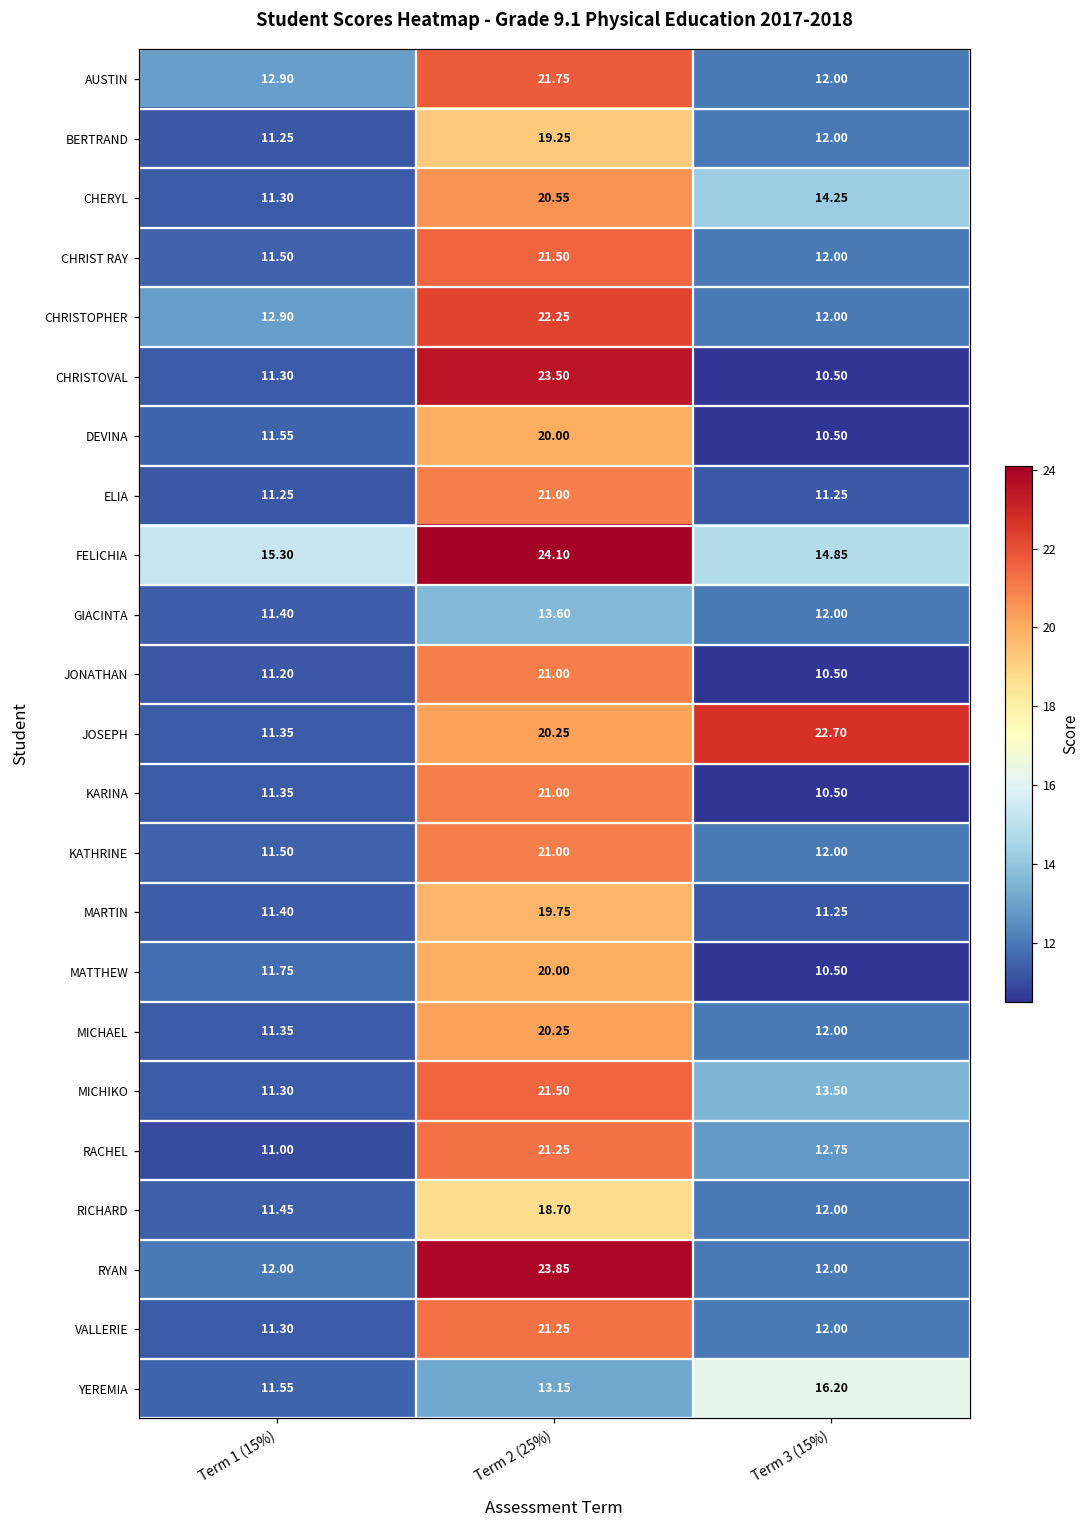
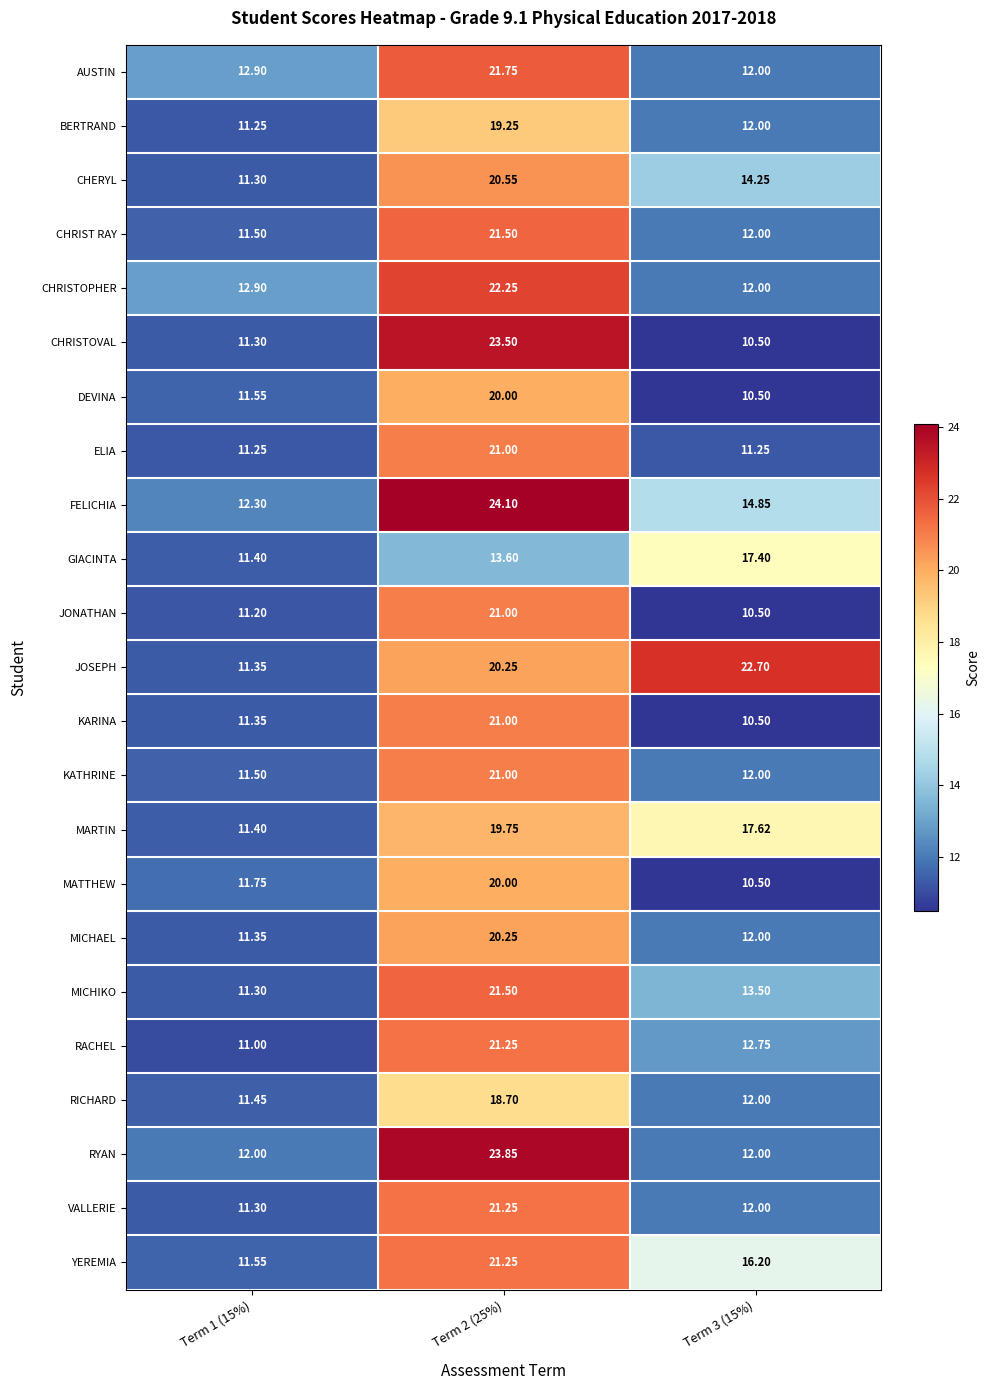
  {
    "AUSTIN": {
      "Term 1 (15%)": 12.90,
      "Term 2 (25%)": 21.75,
      "Term 3 (15%)": 12.00
    },
    "BERTRAND": {
      "Term 1 (15%)": 11.25,
      "Term 2 (25%)": 19.25,
      "Term 3 (15%)": 12.00
    },
    "CHERYL": {
      "Term 1 (15%)": 11.30,
      "Term 2 (25%)": 20.55,
      "Term 3 (15%)": 14.25
    },
    "CHRIST RAY": {
      "Term 1 (15%)": 11.50,
      "Term 2 (25%)": 21.50,
      "Term 3 (15%)": 12.00
    },
    "CHRISTOPHER": {
      "Term 1 (15%)": 12.90,
      "Term 2 (25%)": 22.25,
      "Term 3 (15%)": 12.00
    },
    "CHRISTOVAL": {
      "Term 1 (15%)": 11.30,
      "Term 2 (25%)": 23.50,
      "Term 3 (15%)": 10.50
    },
    "DEVINA": {
      "Term 1 (15%)": 11.55,
      "Term 2 (25%)": 20.00,
      "Term 3 (15%)": 10.50
    },
    "ELIA": {
      "Term 1 (15%)": 11.25,
      "Term 2 (25%)": 21.00,
      "Term 3 (15%)": 11.25
    },
    "FELICHIA": {
-     "Term 1 (15%)": 15.30,
+     "Term 1 (15%)": 12.30,
      "Term 2 (25%)": 24.10,
      "Term 3 (15%)": 14.85
    },
    "GIACINTA": {
      "Term 1 (15%)": 11.40,
      "Term 2 (25%)": 13.60,
-     "Term 3 (15%)": 12.00
+     "Term 3 (15%)": 17.40
    },
    "JONATHAN": {
      "Term 1 (15%)": 11.20,
      "Term 2 (25%)": 21.00,
      "Term 3 (15%)": 10.50
    },
    "JOSEPH": {
      "Term 1 (15%)": 11.35,
      "Term 2 (25%)": 20.25,
      "Term 3 (15%)": 22.70
    },
    "KARINA": {
      "Term 1 (15%)": 11.35,
      "Term 2 (25%)": 21.00,
      "Term 3 (15%)": 10.50
    },
    "KATHRINE": {
      "Term 1 (15%)": 11.50,
      "Term 2 (25%)": 21.00,
      "Term 3 (15%)": 12.00
    },
    "MARTIN": {
      "Term 1 (15%)": 11.40,
      "Term 2 (25%)": 19.75,
-     "Term 3 (15%)": 11.25
+     "Term 3 (15%)": 17.62
    },
    "MATTHEW": {
      "Term 1 (15%)": 11.75,
      "Term 2 (25%)": 20.00,
      "Term 3 (15%)": 10.50
    },
    "MICHAEL": {
      "Term 1 (15%)": 11.35,
      "Term 2 (25%)": 20.25,
      "Term 3 (15%)": 12.00
    },
    "MICHIKO": {
      "Term 1 (15%)": 11.30,
      "Term 2 (25%)": 21.50,
      "Term 3 (15%)": 13.50
    },
    "RACHEL": {
      "Term 1 (15%)": 11.00,
      "Term 2 (25%)": 21.25,
      "Term 3 (15%)": 12.75
    },
    "RICHARD": {
      "Term 1 (15%)": 11.45,
      "Term 2 (25%)": 18.70,
      "Term 3 (15%)": 12.00
    },
    "RYAN": {
      "Term 1 (15%)": 12.00,
      "Term 2 (25%)": 23.85,
      "Term 3 (15%)": 12.00
    },
    "VALLERIE": {
      "Term 1 (15%)": 11.30,
      "Term 2 (25%)": 21.25,
      "Term 3 (15%)": 12.00
    },
    "YEREMIA": {
      "Term 1 (15%)": 11.55,
-     "Term 2 (25%)": 13.15,
+     "Term 2 (25%)": 21.25,
      "Term 3 (15%)": 16.20
    }
  }
